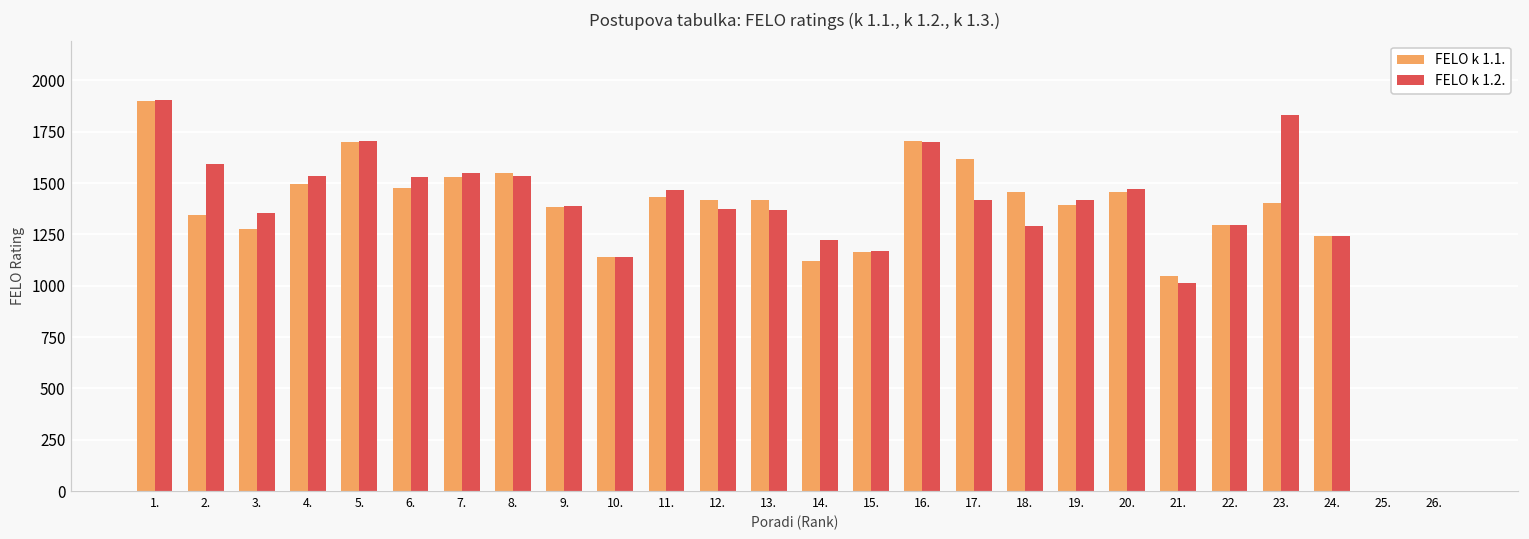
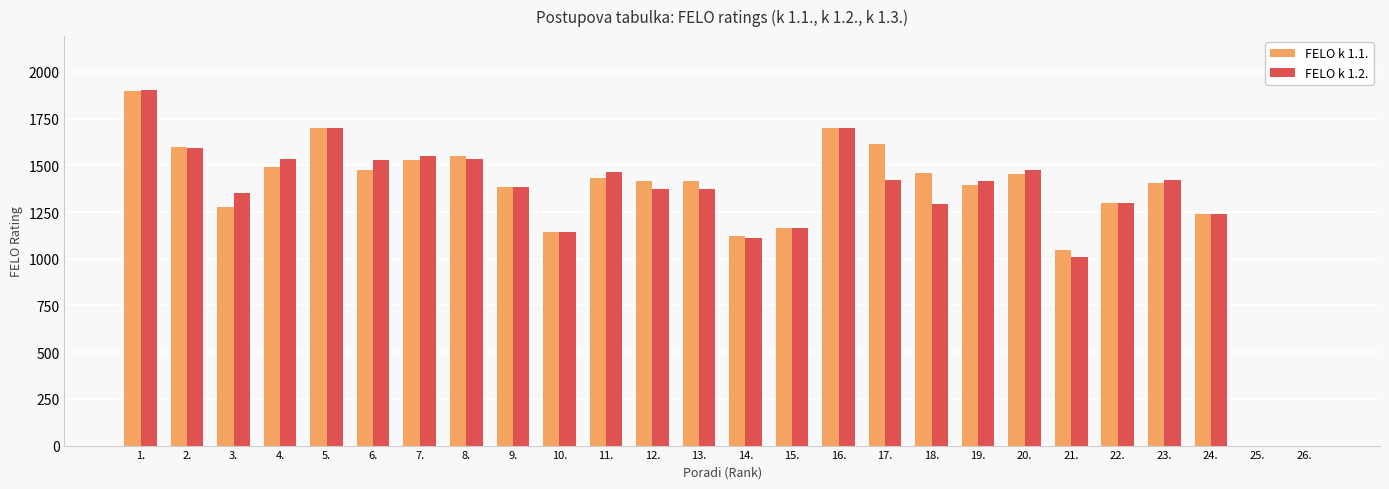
  {
    "FELO k 1.1.": {
      "1.": 1900,
-     "2.": 1350,
+     "2.": 1600,
      "3.": 1280,
      "4.": 1490,
      "5.": 1700,
      "6.": 1480,
      "7.": 1530,
      "8.": 1550,
      "9.": 1380,
      "10.": 1140,
      "11.": 1430,
      "12.": 1420,
      "13.": 1420,
      "14.": 1120,
      "15.": 1170,
      "16.": 1700,
      "17.": 1620,
      "18.": 1460,
      "19.": 1390,
      "20.": 1450,
      "21.": 1050,
      "22.": 1300,
      "23.": 1410,
      "24.": 1240,
      "25.": 0,
      "26.": 0
    },
    "FELO k 1.2.": {
      "1.": 1910,
      "2.": 1590,
      "3.": 1350,
      "4.": 1540,
      "5.": 1700,
      "6.": 1530,
      "7.": 1550,
      "8.": 1530,
      "9.": 1390,
      "10.": 1140,
      "11.": 1460,
      "12.": 1380,
      "13.": 1370,
-     "14.": 1220,
+     "14.": 1110,
      "15.": 1170,
      "16.": 1700,
      "17.": 1420,
      "18.": 1290,
      "19.": 1420,
      "20.": 1470,
      "21.": 1010,
      "22.": 1300,
-     "23.": 1830,
+     "23.": 1420,
      "24.": 1240,
      "25.": 0,
      "26.": 0
    }
  }
